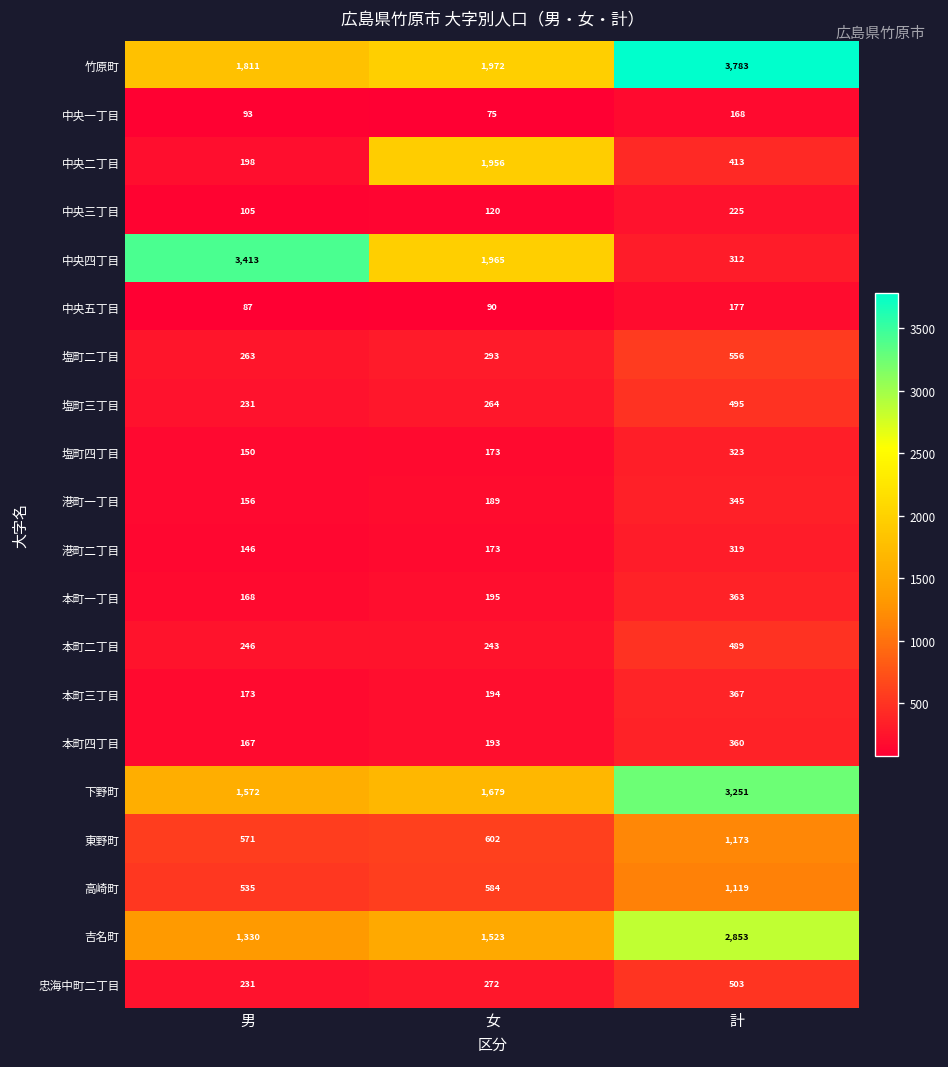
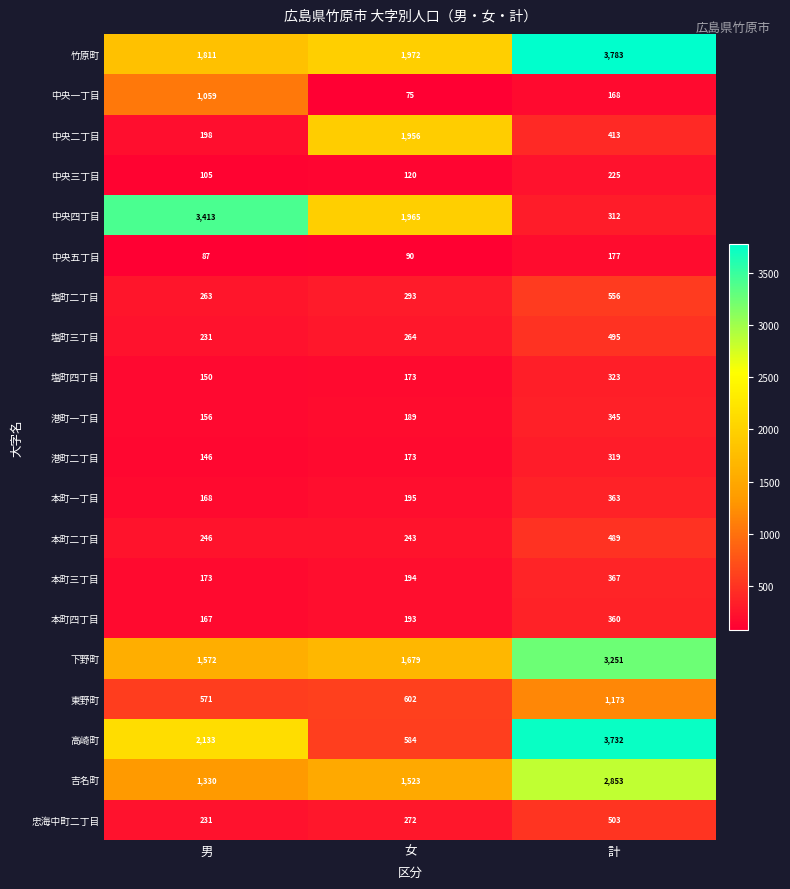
  {
    "竹原町": {
      "男": "1,811",
      "女": "1,972",
      "計": "3,783"
    },
    "中央一丁目": {
-     "男": "93",
+     "男": "1,059",
      "女": "75",
      "計": "168"
    },
    "中央二丁目": {
      "男": "198",
      "女": "1,956",
      "計": "413"
    },
    "中央三丁目": {
      "男": "105",
      "女": "120",
      "計": "225"
    },
    "中央四丁目": {
      "男": "3,413",
      "女": "1,965",
      "計": "312"
    },
    "中央五丁目": {
      "男": "87",
      "女": "90",
      "計": "177"
    },
    "塩町二丁目": {
      "男": "263",
      "女": "293",
      "計": "556"
    },
    "塩町三丁目": {
      "男": "231",
      "女": "264",
      "計": "495"
    },
    "塩町四丁目": {
      "男": "150",
      "女": "173",
      "計": "323"
    },
    "港町一丁目": {
      "男": "156",
      "女": "189",
      "計": "345"
    },
    "港町二丁目": {
      "男": "146",
      "女": "173",
      "計": "319"
    },
    "本町一丁目": {
      "男": "168",
      "女": "195",
      "計": "363"
    },
    "本町二丁目": {
      "男": "246",
      "女": "243",
      "計": "489"
    },
    "本町三丁目": {
      "男": "173",
      "女": "194",
      "計": "367"
    },
    "本町四丁目": {
      "男": "167",
      "女": "193",
      "計": "360"
    },
    "下野町": {
      "男": "1,572",
      "女": "1,679",
      "計": "3,251"
    },
    "東野町": {
      "男": "571",
      "女": "602",
      "計": "1,173"
    },
    "高崎町": {
-     "男": "535",
+     "男": "2,133",
      "女": "584",
-     "計": "1,119"
+     "計": "3,732"
    },
    "吉名町": {
      "男": "1,330",
      "女": "1,523",
      "計": "2,853"
    },
    "忠海中町二丁目": {
      "男": "231",
      "女": "272",
      "計": "503"
    }
  }
